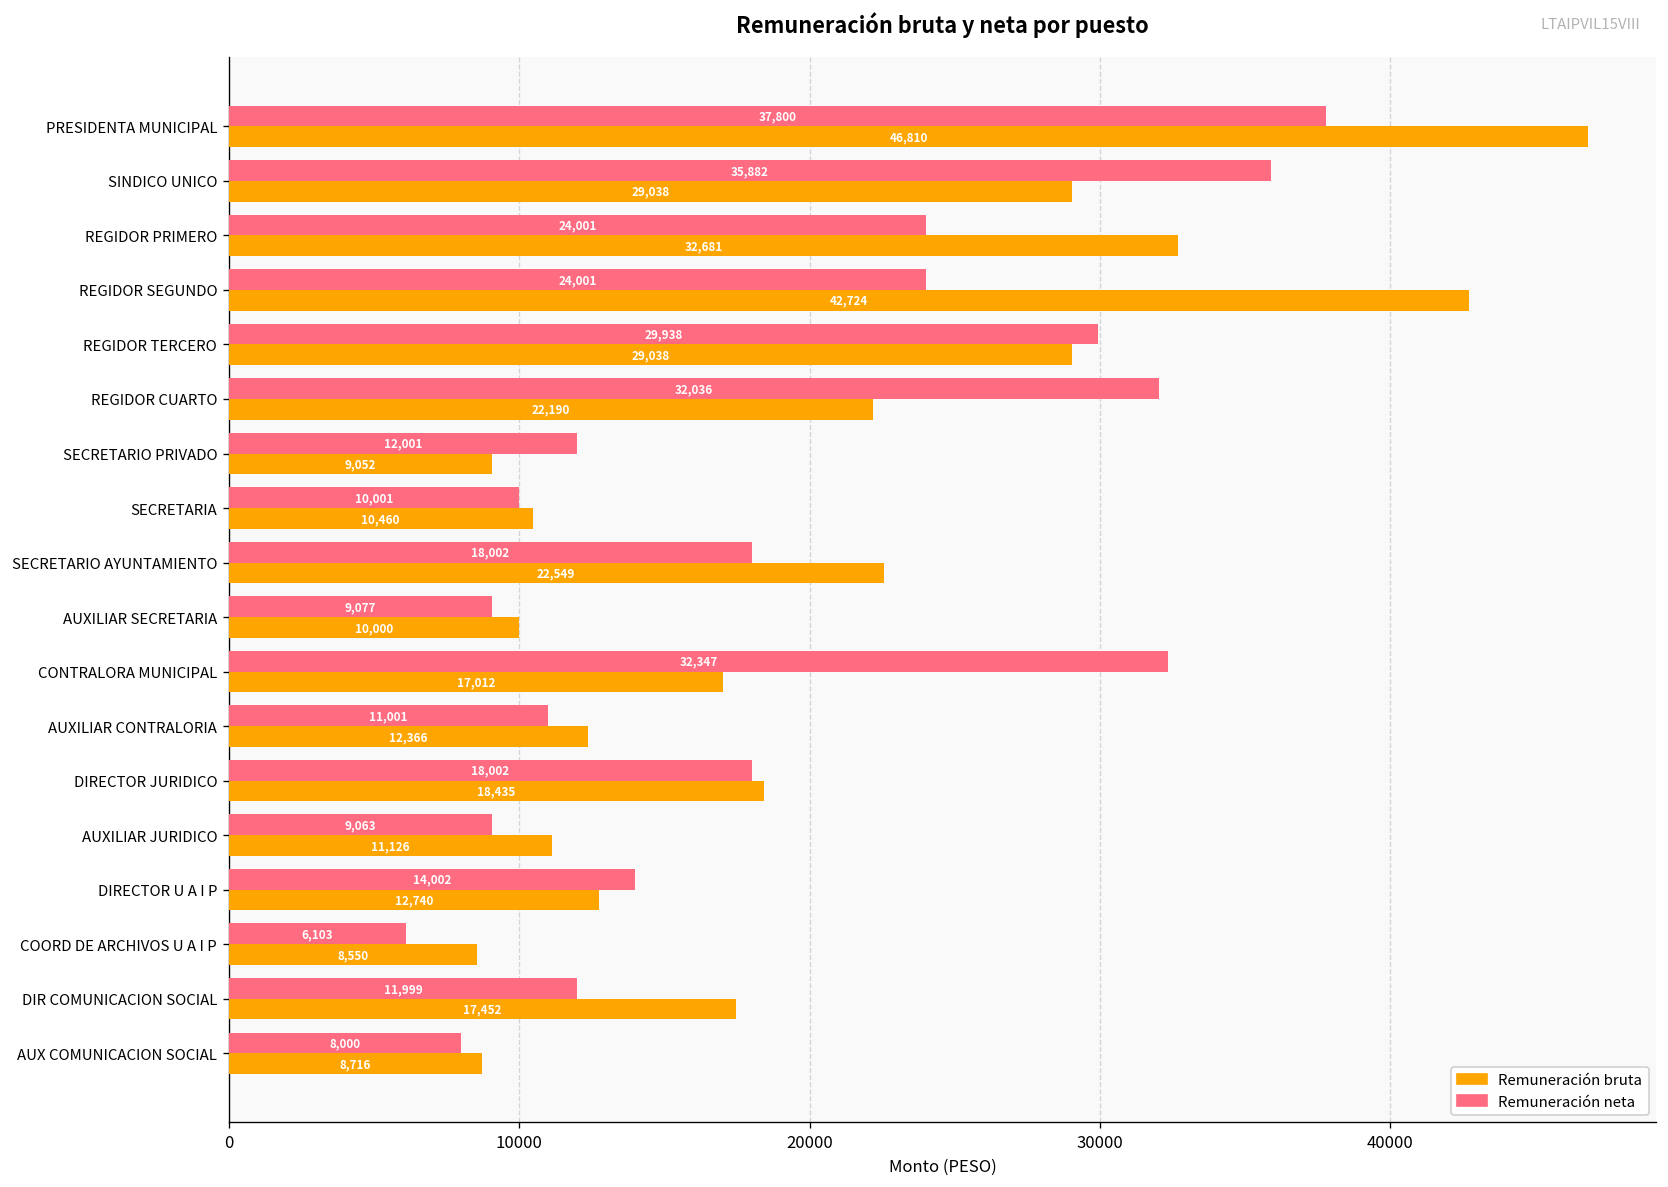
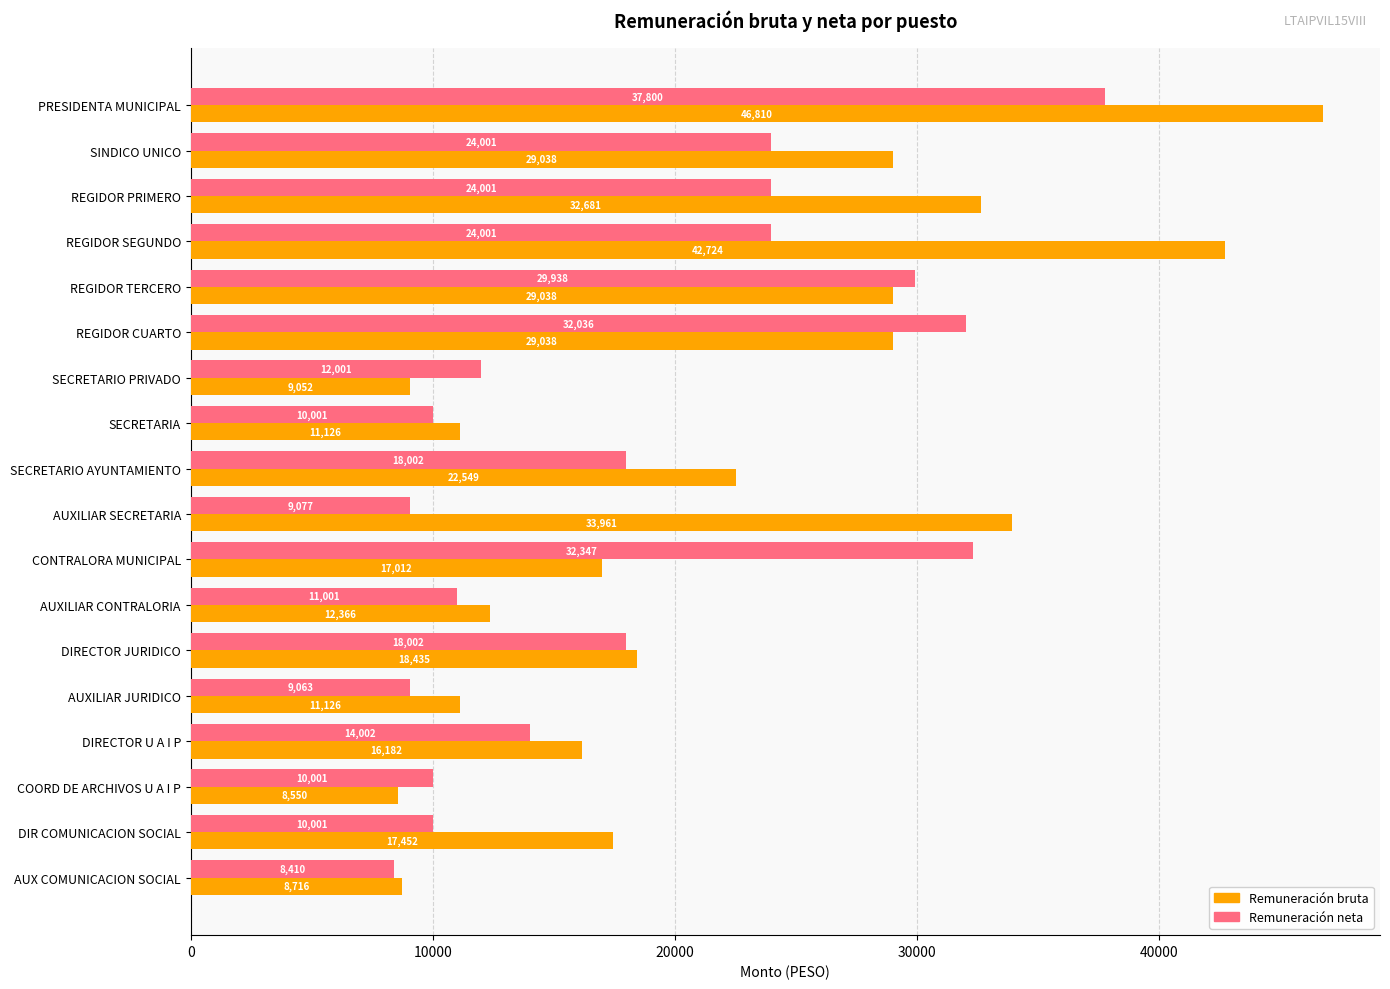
  {
    "Remuneración bruta": {
      "PRESIDENTA MUNICIPAL": "46,810",
      "SINDICO UNICO": "29,038",
      "REGIDOR PRIMERO": "32,681",
      "REGIDOR SEGUNDO": "42,724",
      "REGIDOR TERCERO": "29,038",
-     "REGIDOR CUARTO": "22,190",
+     "REGIDOR CUARTO": "29,038",
      "SECRETARIO PRIVADO": "9,052",
-     "SECRETARIA": "10,460",
+     "SECRETARIA": "11,126",
      "SECRETARIO AYUNTAMIENTO": "22,549",
-     "AUXILIAR SECRETARIA": "10,000",
+     "AUXILIAR SECRETARIA": "33,961",
      "CONTRALORA MUNICIPAL": "17,012",
      "AUXILIAR CONTRALORIA": "12,366",
      "DIRECTOR JURIDICO": "18,435",
      "AUXILIAR JURIDICO": "11,126",
-     "DIRECTOR U A I P": "12,740",
+     "DIRECTOR U A I P": "16,182",
      "COORD DE ARCHIVOS U A I P": "8,550",
      "DIR COMUNICACION SOCIAL": "17,452",
      "AUX COMUNICACION SOCIAL": "8,716"
    },
    "Remuneración neta": {
      "PRESIDENTA MUNICIPAL": "37,800",
-     "SINDICO UNICO": "35,882",
+     "SINDICO UNICO": "24,001",
      "REGIDOR PRIMERO": "24,001",
      "REGIDOR SEGUNDO": "24,001",
      "REGIDOR TERCERO": "29,938",
      "REGIDOR CUARTO": "32,036",
      "SECRETARIO PRIVADO": "12,001",
      "SECRETARIA": "10,001",
      "SECRETARIO AYUNTAMIENTO": "18,002",
      "AUXILIAR SECRETARIA": "9,077",
      "CONTRALORA MUNICIPAL": "32,347",
      "AUXILIAR CONTRALORIA": "11,001",
      "DIRECTOR JURIDICO": "18,002",
      "AUXILIAR JURIDICO": "9,063",
      "DIRECTOR U A I P": "14,002",
-     "COORD DE ARCHIVOS U A I P": "6,103",
-     "DIR COMUNICACION SOCIAL": "11,999",
-     "AUX COMUNICACION SOCIAL": "8,000"
+     "COORD DE ARCHIVOS U A I P": "10,001",
+     "DIR COMUNICACION SOCIAL": "10,001",
+     "AUX COMUNICACION SOCIAL": "8,410"
    }
  }
